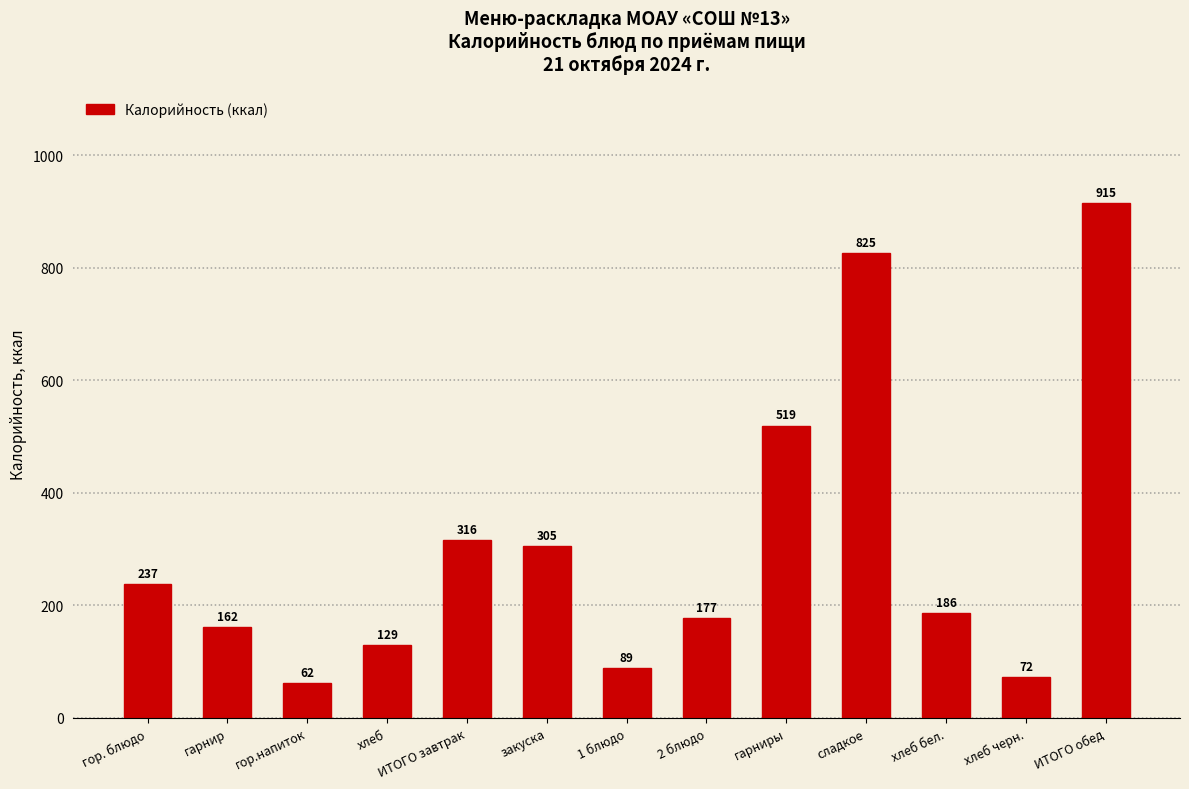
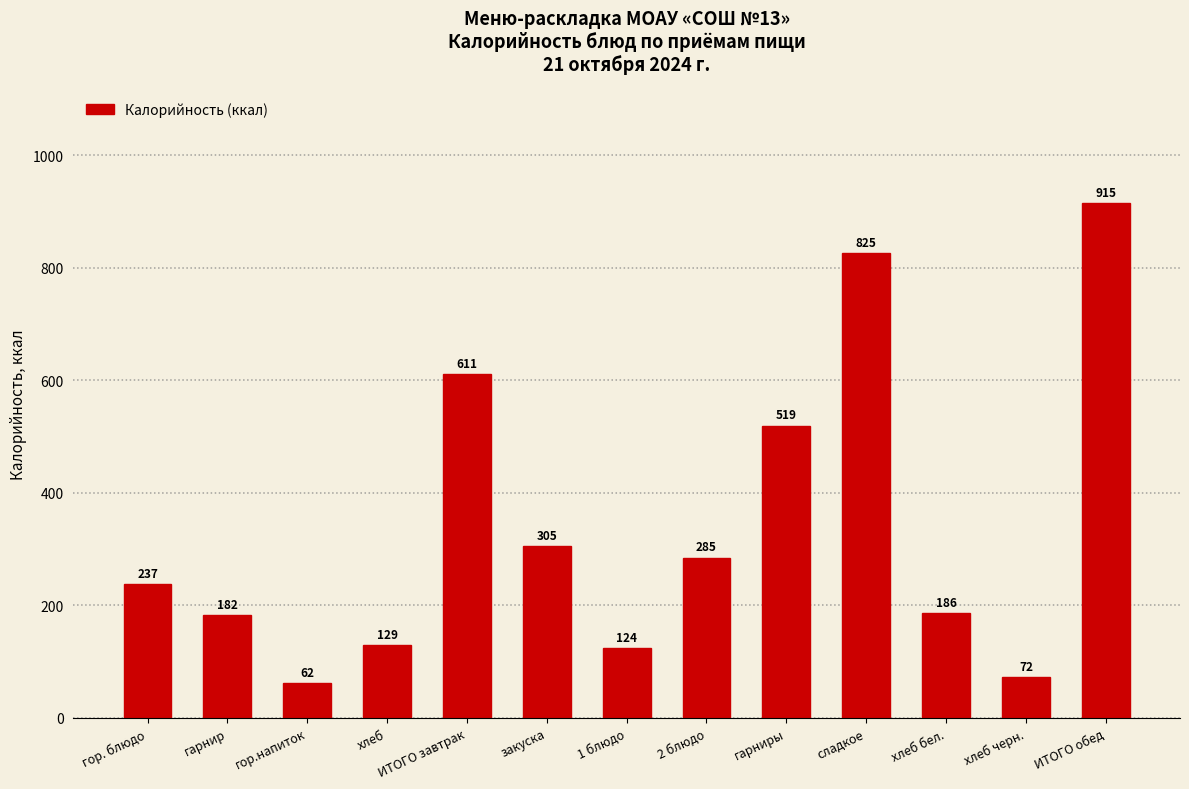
  {
    "гор. блюдо": 237,
-   "гарнир": 162,
+   "гарнир": 182,
    "гор.напиток": 62,
    "хлеб": 129,
-   "ИТОГО завтрак": 316,
+   "ИТОГО завтрак": 611,
    "закуска": 305,
-   "1 блюдо": 89,
-   "2 блюдо": 177,
+   "1 блюдо": 124,
+   "2 блюдо": 285,
    "гарниры": 519,
    "сладкое": 825,
    "хлеб бел.": 186,
    "хлеб черн.": 72,
    "ИТОГО обед": 915
  }
